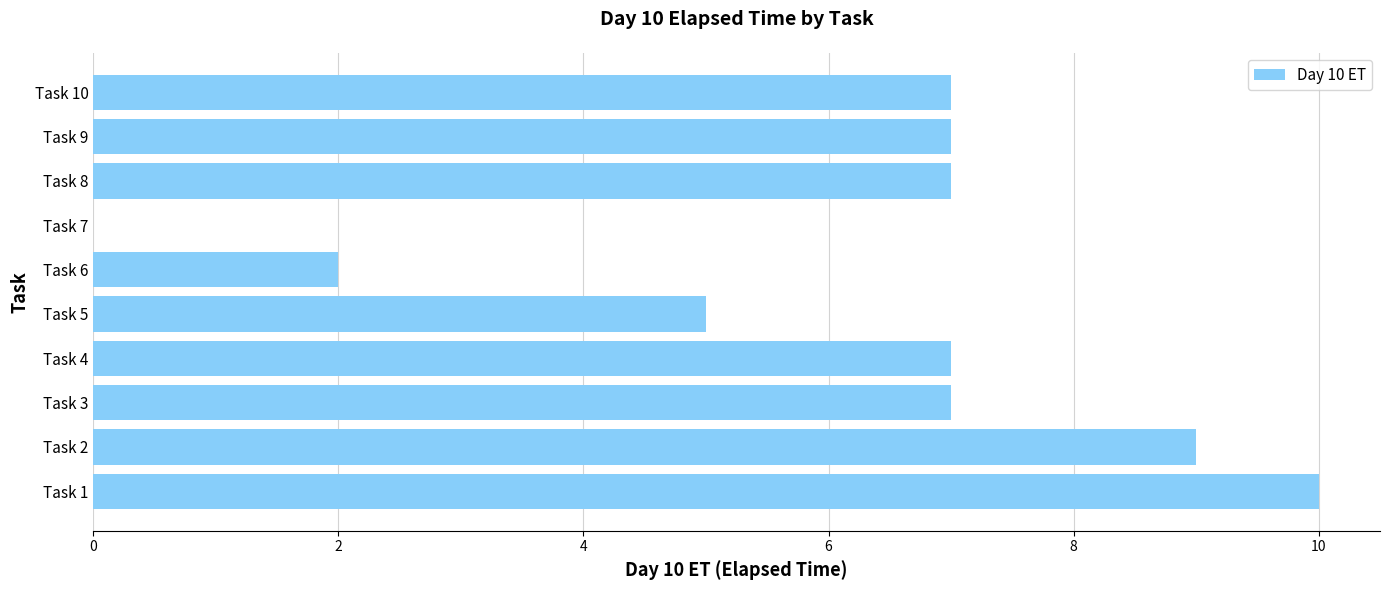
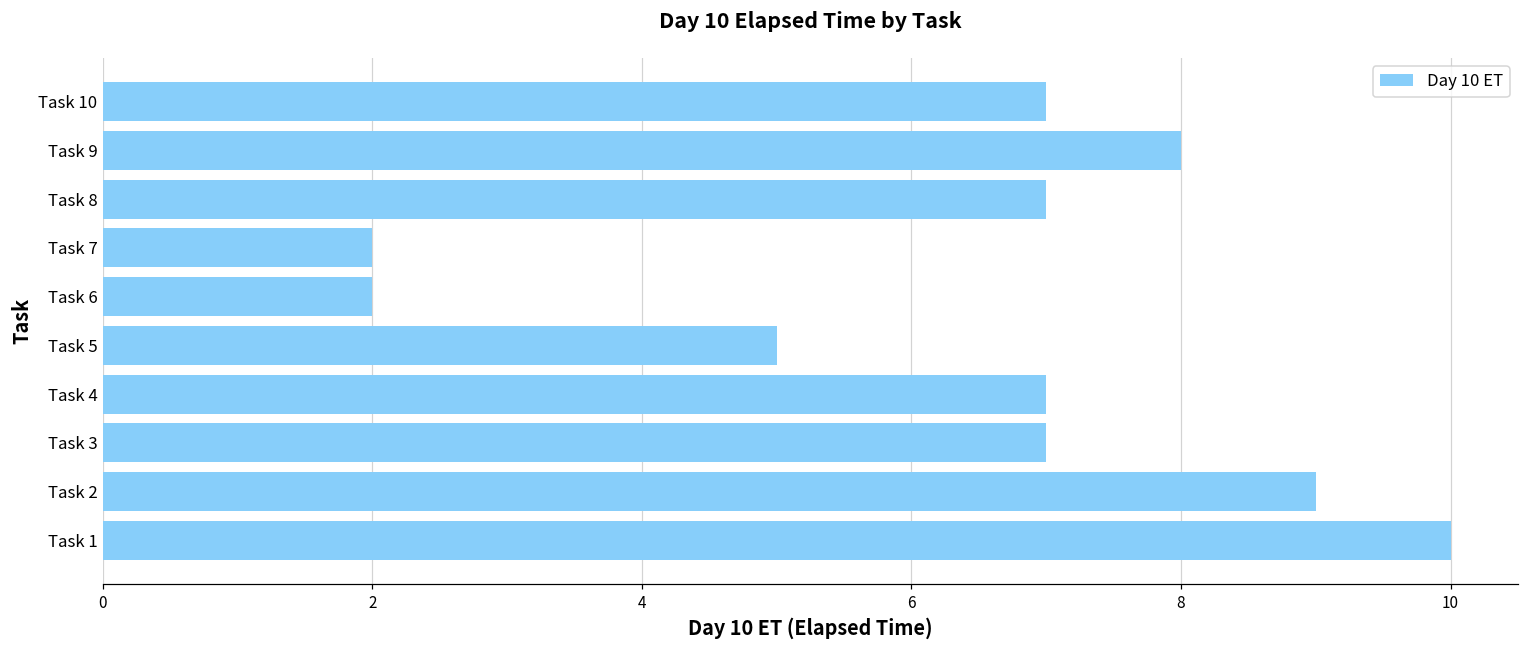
  {
    "Task 10": 7,
-   "Task 9": 7,
+   "Task 9": 8,
    "Task 8": 7,
-   "Task 7": 0,
+   "Task 7": 2,
    "Task 6": 2,
    "Task 5": 5,
    "Task 4": 7,
    "Task 3": 7,
    "Task 2": 9,
    "Task 1": 10
  }
